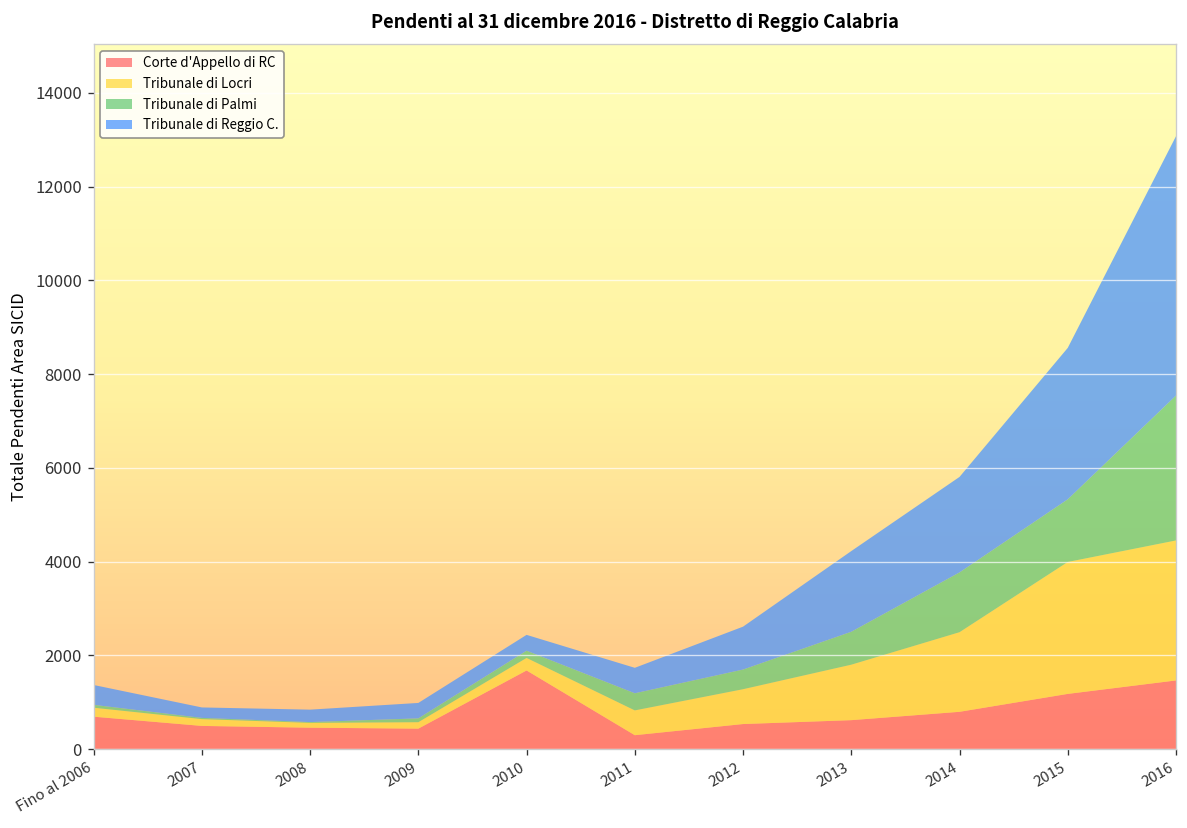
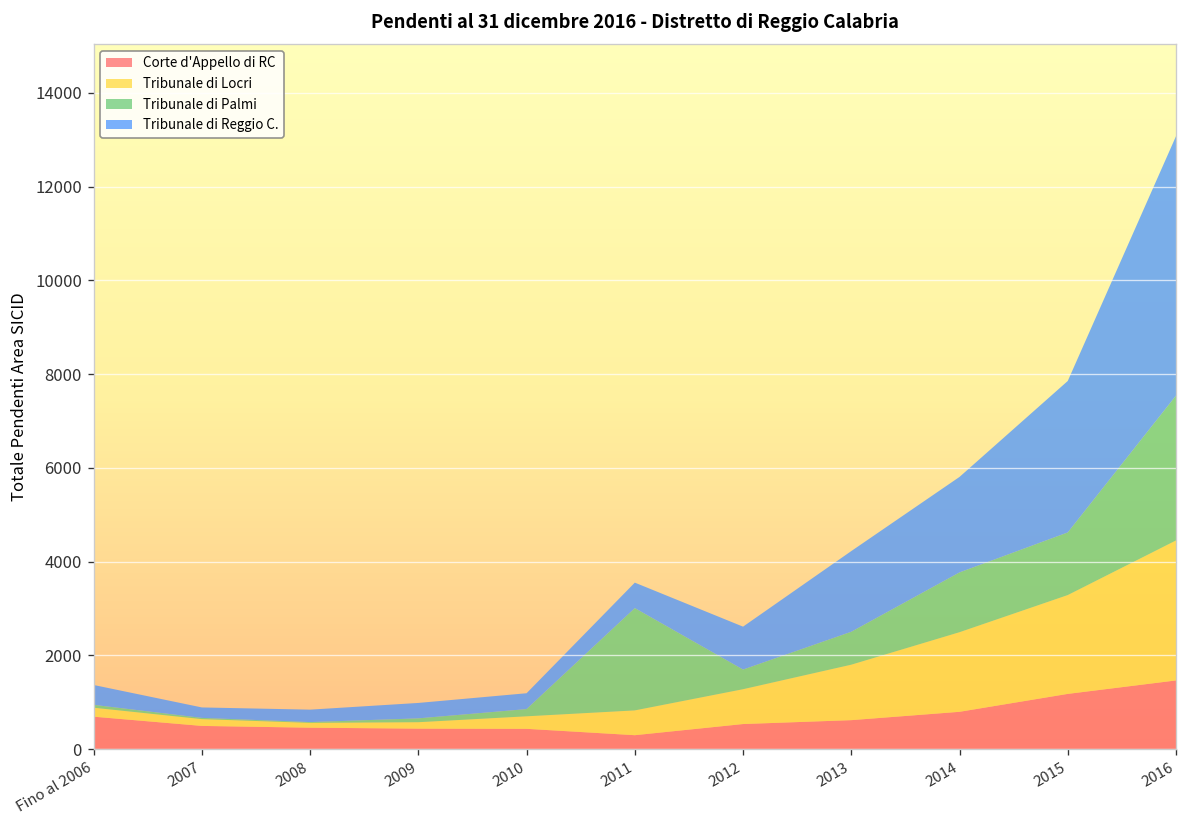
  {
    "Corte d'Appello di RC": {
      "Fino al 2006": 700,
      "2007": 500,
      "2008": 500,
      "2009": 400,
-     "2010": 1700,
+     "2010": 400,
      "2011": 300,
      "2012": 500,
      "2013": 600,
      "2014": 800,
      "2015": 1200,
      "2016": 1500
    },
    "Tribunale di Locri": {
      "2009": 100,
      "2010": 300,
      "2011": 500,
      "2012": 700,
      "2013": 1200,
      "2014": 1700,
-     "2015": 2800,
+     "2015": 2100,
      "2016": 3000
    },
    "Tribunale di Palmi": {
      "2009": 100,
      "2010": 200,
-     "2011": 400,
+     "2011": 2200,
      "2012": 400,
      "2013": 700,
      "2014": 1300,
      "2015": 1300,
      "2016": 3100
    },
    "Tribunale di Reggio C.": {
      "Fino al 2006": 400,
      "2007": 200,
      "2008": 300,
      "2009": 300,
      "2010": 300,
      "2011": 500,
      "2012": 900,
      "2013": 1700,
      "2014": 2000,
      "2015": 3200,
      "2016": 5500
    }
  }
